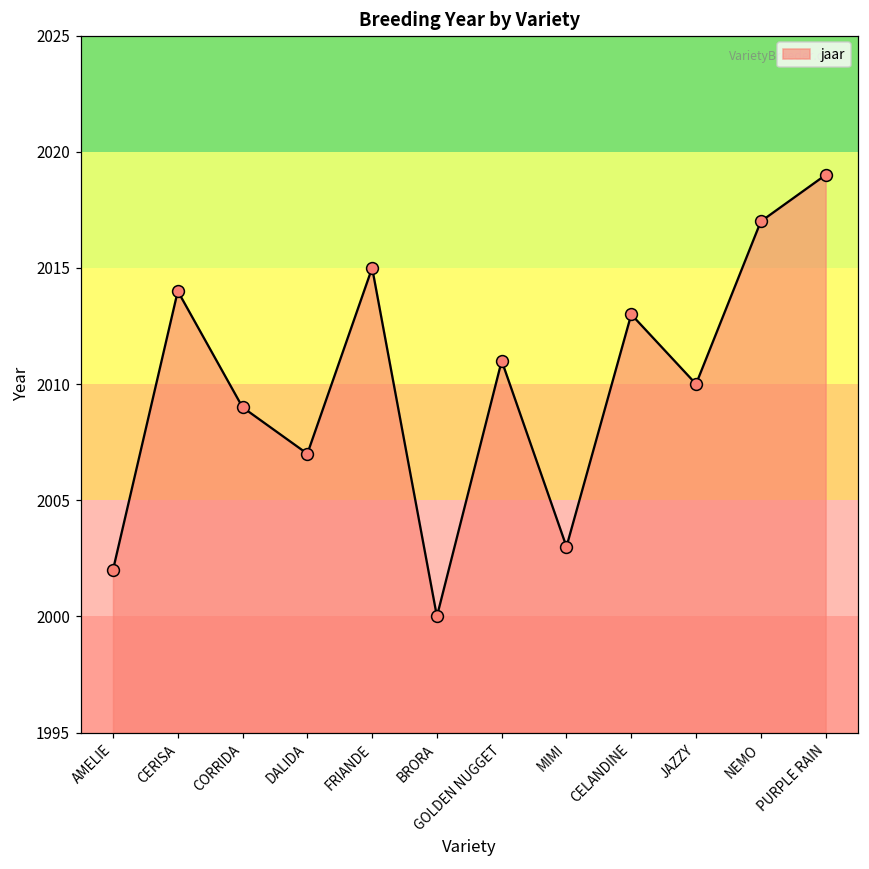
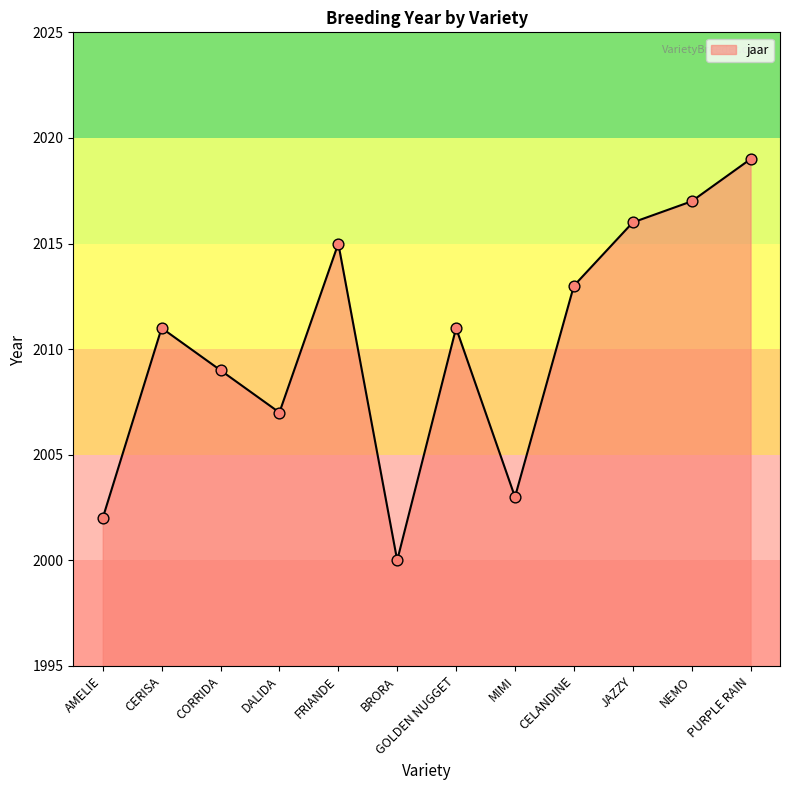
  {
    "AMELIE": 2002,
-   "CERISA": 2014,
+   "CERISA": 2011,
    "CORRIDA": 2009,
    "DALIDA": 2007,
    "FRIANDE": 2015,
    "BRORA": 2000,
    "GOLDEN NUGGET": 2011,
    "MIMI": 2003,
    "CELANDINE": 2013,
-   "JAZZY": 2010,
+   "JAZZY": 2016,
    "NEMO": 2017,
    "PURPLE RAIN": 2019
  }
